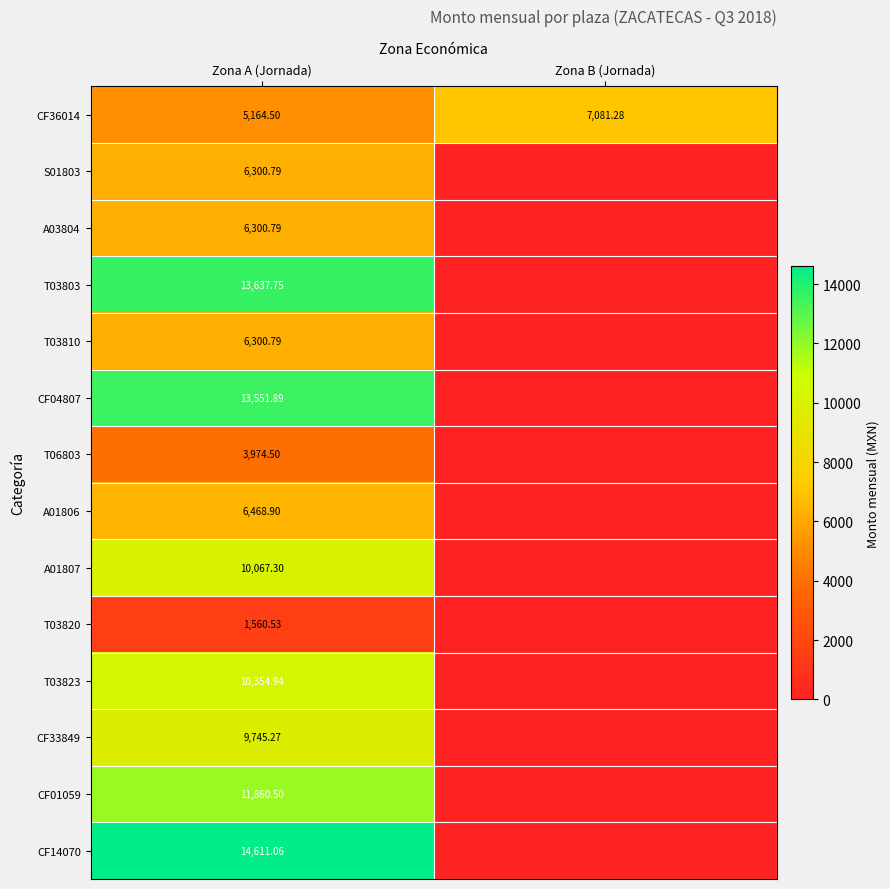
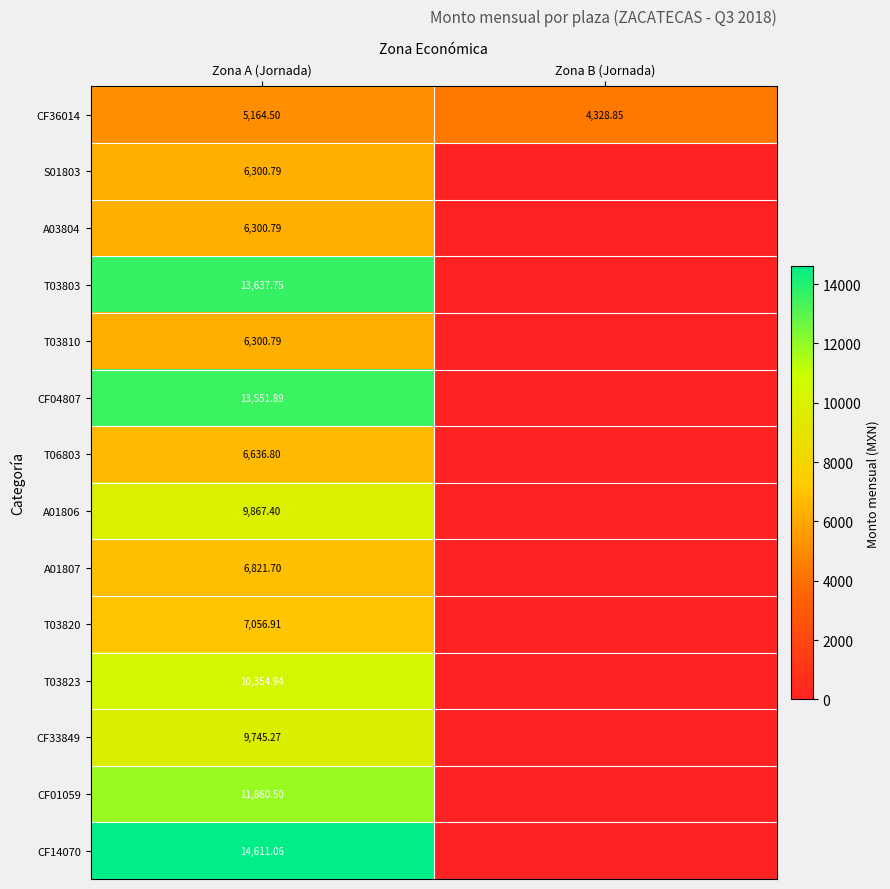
  {
    "CF36014": {
      "Zona A (Jornada)": "5,164.50",
-     "Zona B (Jornada)": "7,081.28"
+     "Zona B (Jornada)": "4,328.85"
    },
    "S01803": {
      "Zona A (Jornada)": "6,300.79"
    },
    "A03804": {
      "Zona A (Jornada)": "6,300.79"
    },
    "T03803": {
      "Zona A (Jornada)": "13,637.75"
    },
    "T03810": {
      "Zona A (Jornada)": "6,300.79"
    },
    "CF04807": {
      "Zona A (Jornada)": "13,551.89"
    },
    "T06803": {
-     "Zona A (Jornada)": "3,974.50"
+     "Zona A (Jornada)": "6,636.80"
    },
    "A01806": {
-     "Zona A (Jornada)": "6,468.90"
+     "Zona A (Jornada)": "9,867.40"
    },
    "A01807": {
-     "Zona A (Jornada)": "10,067.30"
+     "Zona A (Jornada)": "6,821.70"
    },
    "T03820": {
-     "Zona A (Jornada)": "1,560.53"
+     "Zona A (Jornada)": "7,056.91"
    },
    "T03823": {
      "Zona A (Jornada)": "10,354.94"
    },
    "CF33849": {
      "Zona A (Jornada)": "9,745.27"
    },
    "CF01059": {
      "Zona A (Jornada)": "11,860.50"
    },
    "CF14070": {
      "Zona A (Jornada)": "14,611.06"
    }
  }
